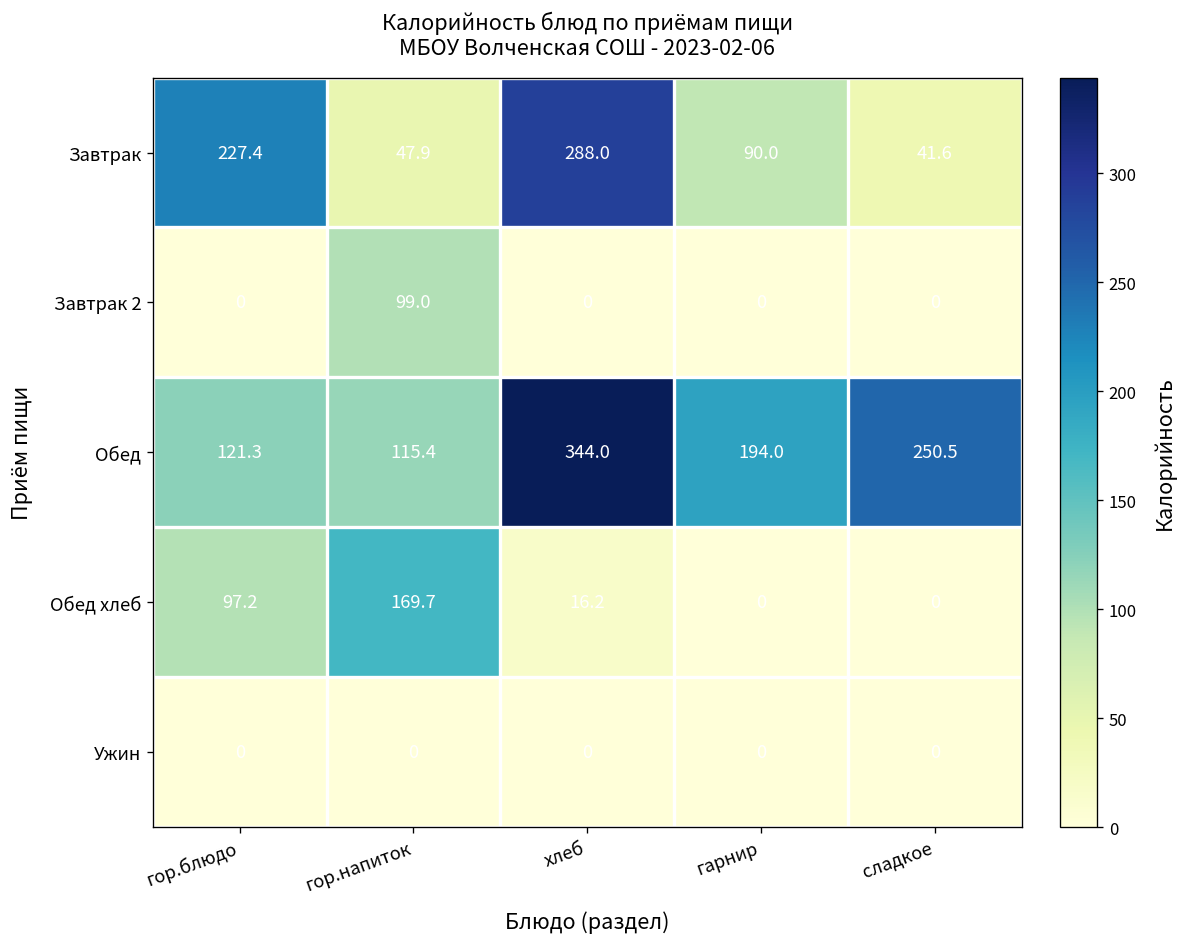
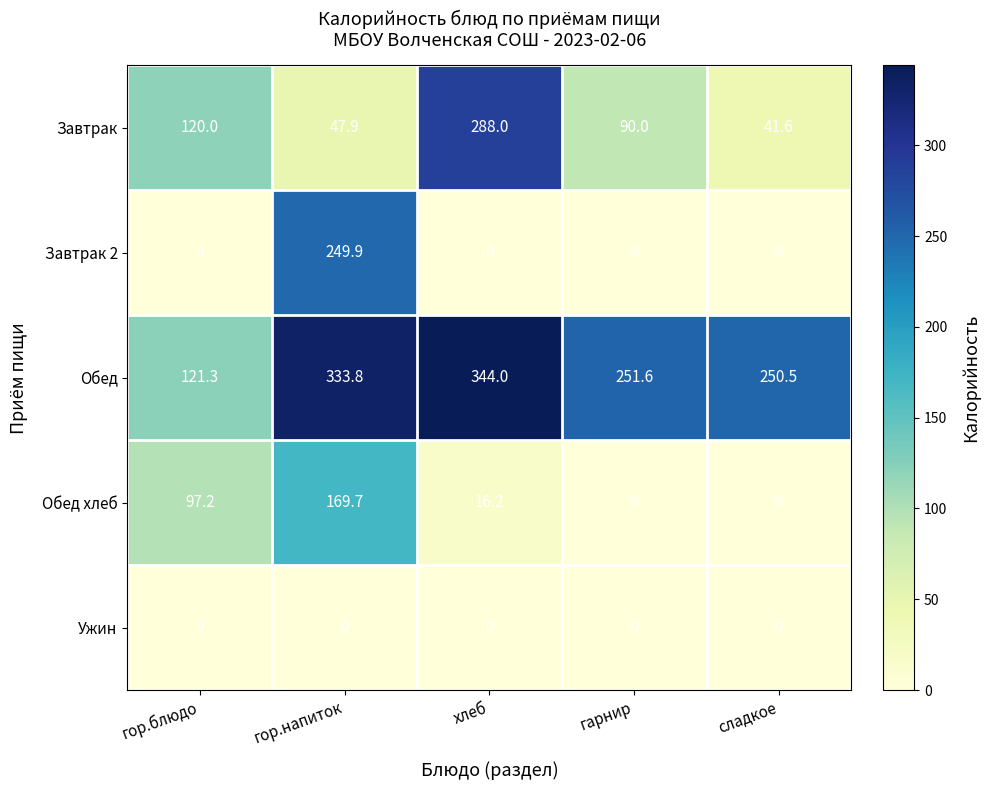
  {
    "Завтрак": {
-     "гор.блюдо": 227.4,
+     "гор.блюдо": 120.0,
      "гор.напиток": 47.9,
      "хлеб": 288.0,
      "гарнир": 90.0,
      "сладкое": 41.6
    },
    "Завтрак 2": {
-     "гор.напиток": 99.0
+     "гор.напиток": 249.9
    },
    "Обед": {
      "гор.блюдо": 121.3,
-     "гор.напиток": 115.4,
+     "гор.напиток": 333.8,
      "хлеб": 344.0,
-     "гарнир": 194.0,
+     "гарнир": 251.6,
      "сладкое": 250.5
    },
    "Обед хлеб": {
      "гор.блюдо": 97.2,
      "гор.напиток": 169.7,
      "хлеб": 16.2
    }
  }
